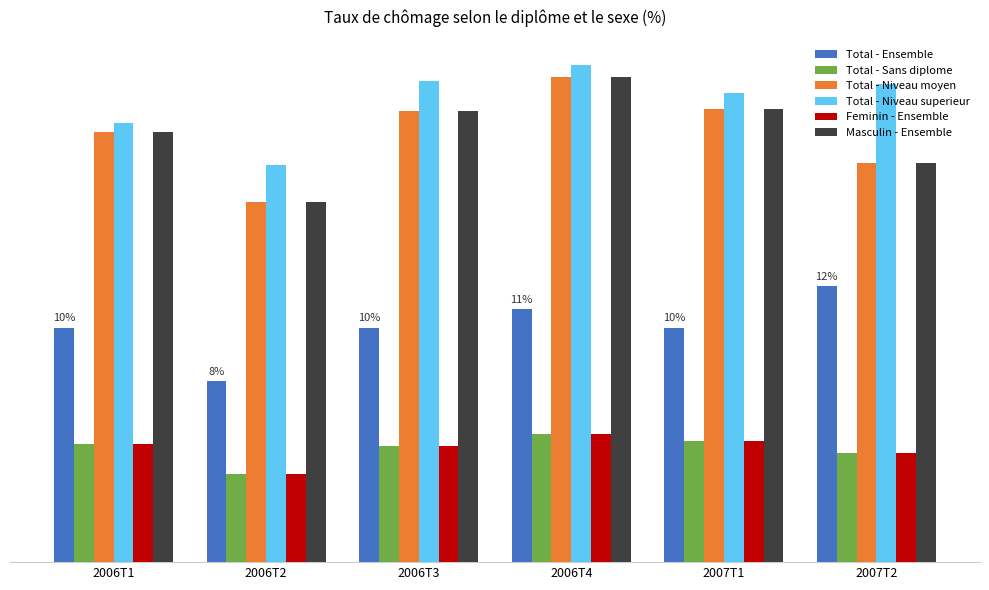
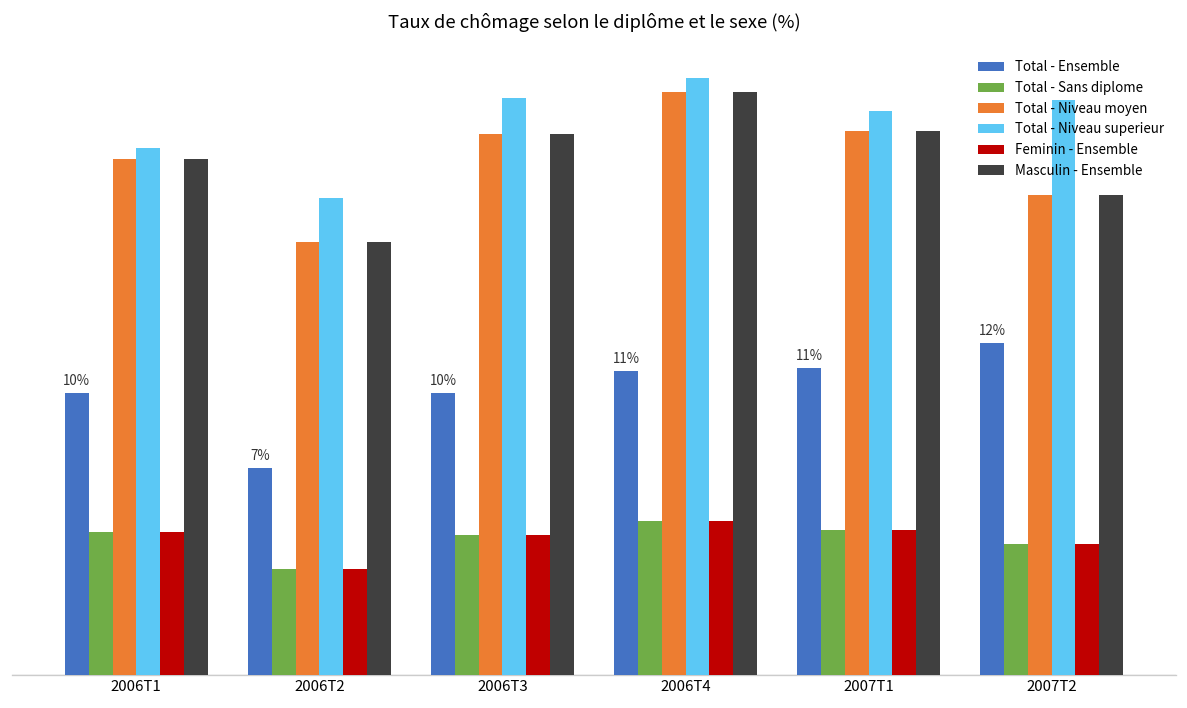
  {
    "Total - Ensemble": {
      "2006T1": "10%",
-     "2006T2": "8%",
+     "2006T2": "7%",
      "2006T3": "10%",
      "2006T4": "11%",
-     "2007T1": "10%",
+     "2007T1": "11%",
      "2007T2": "12%"
    }
  }
